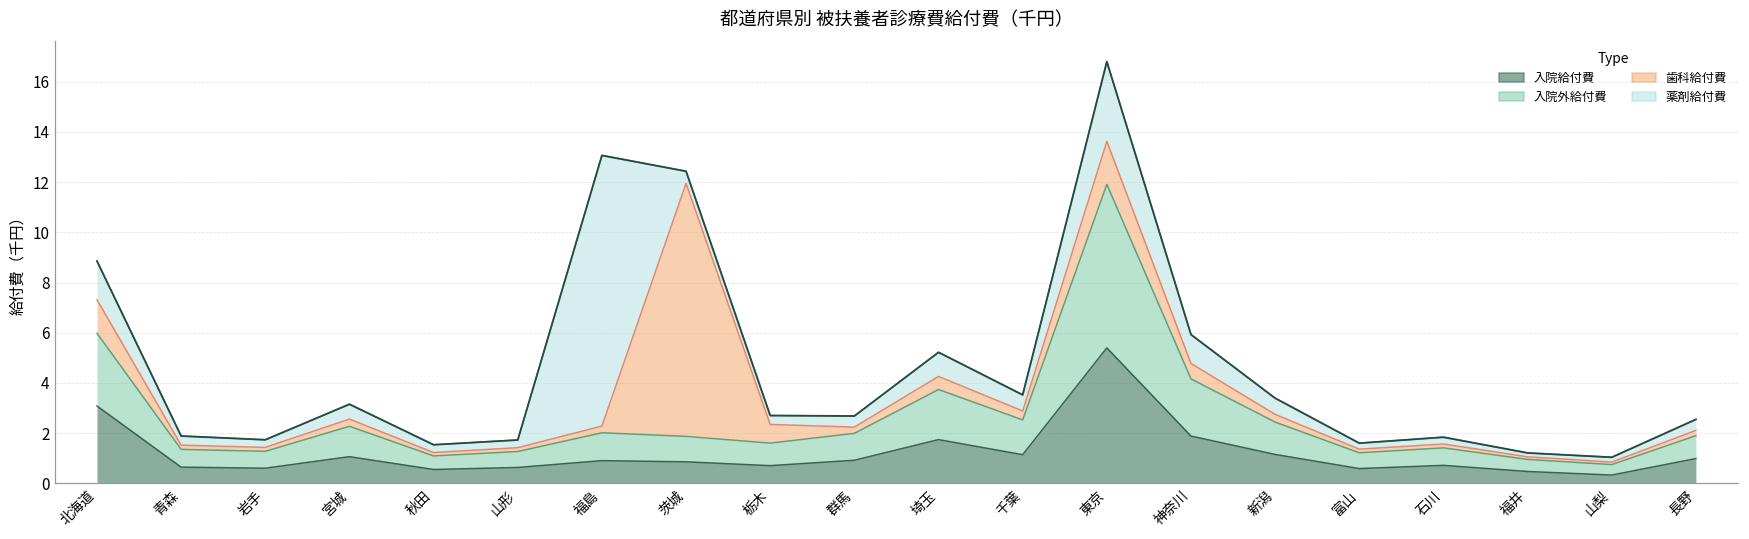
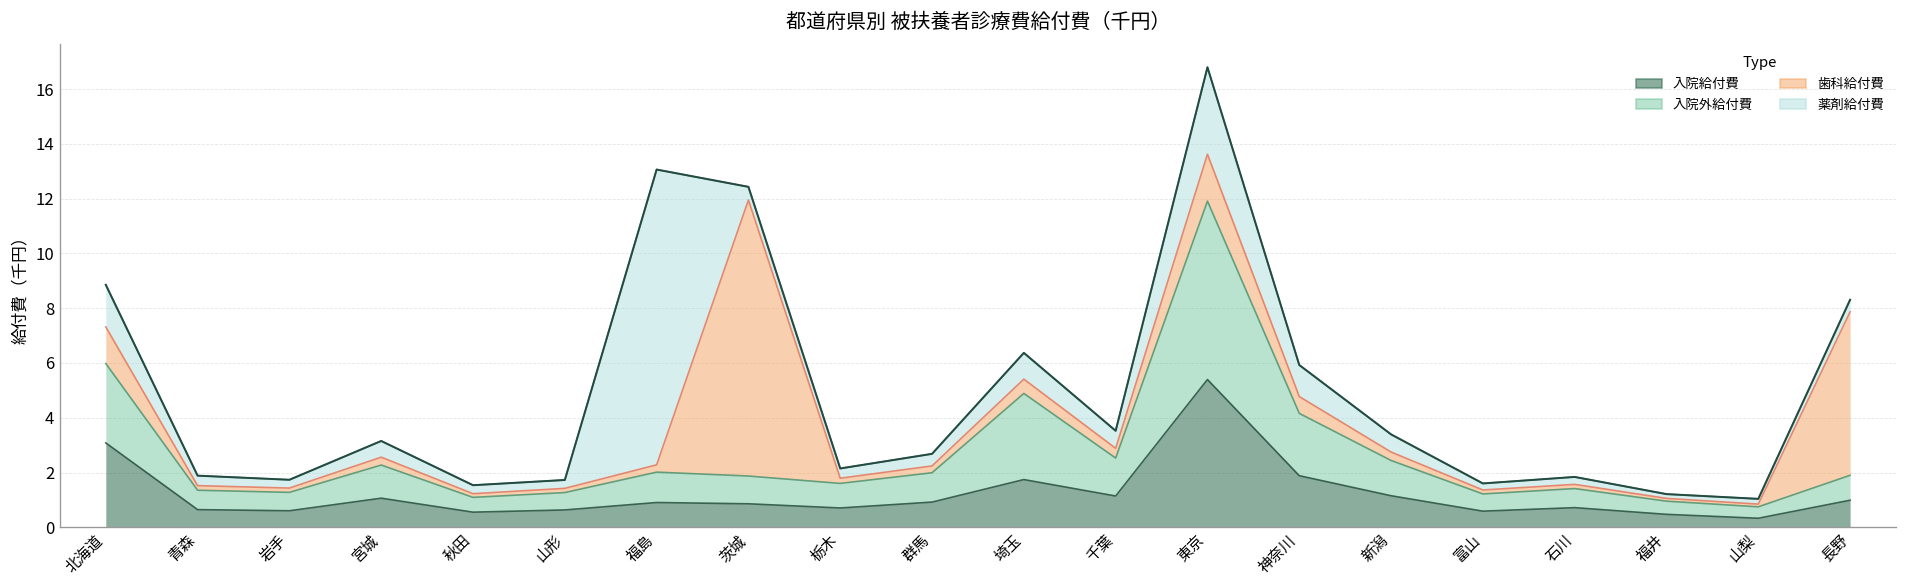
  {
    "入院給付費": {
      "北海道": 3.1,
      "青森": 0.6,
      "岩手": 0.6,
      "宮城": 1.1,
      "秋田": 0.6,
      "山形": 0.6,
      "福島": 0.9,
      "茨城": 0.9,
      "栃木": 0.7,
      "群馬": 0.9,
      "埼玉": 1.7,
      "千葉": 1.1,
      "東京": 5.4,
      "神奈川": 1.9,
      "新潟": 1.2,
      "富山": 0.6,
      "石川": 0.7,
      "福井": 0.5,
      "山梨": 0.3,
      "長野": 1.0
    },
    "入院外給付費": {
      "北海道": 2.9,
      "青森": 0.7,
      "岩手": 0.7,
      "宮城": 1.2,
      "秋田": 0.5,
      "山形": 0.6,
      "福島": 1.1,
      "茨城": 1.0,
      "栃木": 0.9,
      "群馬": 1.1,
-     "埼玉": 2.0,
+     "埼玉": 3.1,
      "千葉": 1.4,
      "東京": 6.5,
      "神奈川": 2.3,
      "新潟": 1.3,
      "富山": 0.6,
      "石川": 0.7,
      "長野": 0.9
    },
    "歯科給付費": {
      "北海道": 1.3,
      "青森": 0.2,
      "岩手": 0.2,
      "宮城": 0.3,
      "秋田": 0.1,
      "山形": 0.2,
      "福島": 0.3,
      "茨城": 10.1,
-     "栃木": 0.7,
+     "栃木": 0.2,
      "群馬": 0.2,
      "埼玉": 0.5,
      "千葉": 0.4,
      "東京": 1.7,
      "神奈川": 0.6,
      "新潟": 0.3,
      "富山": 0.1,
      "石川": 0.2,
-     "長野": 0.2
+     "長野": 6.0
    },
    "薬剤給付費": {
      "北海道": 1.5,
      "青森": 0.4,
      "岩手": 0.3,
      "宮城": 0.6,
      "秋田": 0.3,
      "山形": 0.3,
      "福島": 10.8,
      "茨城": 0.5,
      "栃木": 0.4,
      "群馬": 0.4,
      "埼玉": 1.0,
      "千葉": 0.6,
      "東京": 3.2,
      "神奈川": 1.2,
      "新潟": 0.6,
      "富山": 0.2,
      "石川": 0.3,
      "福井": 0.2,
      "山梨": 0.2,
      "長野": 0.4
    }
  }
